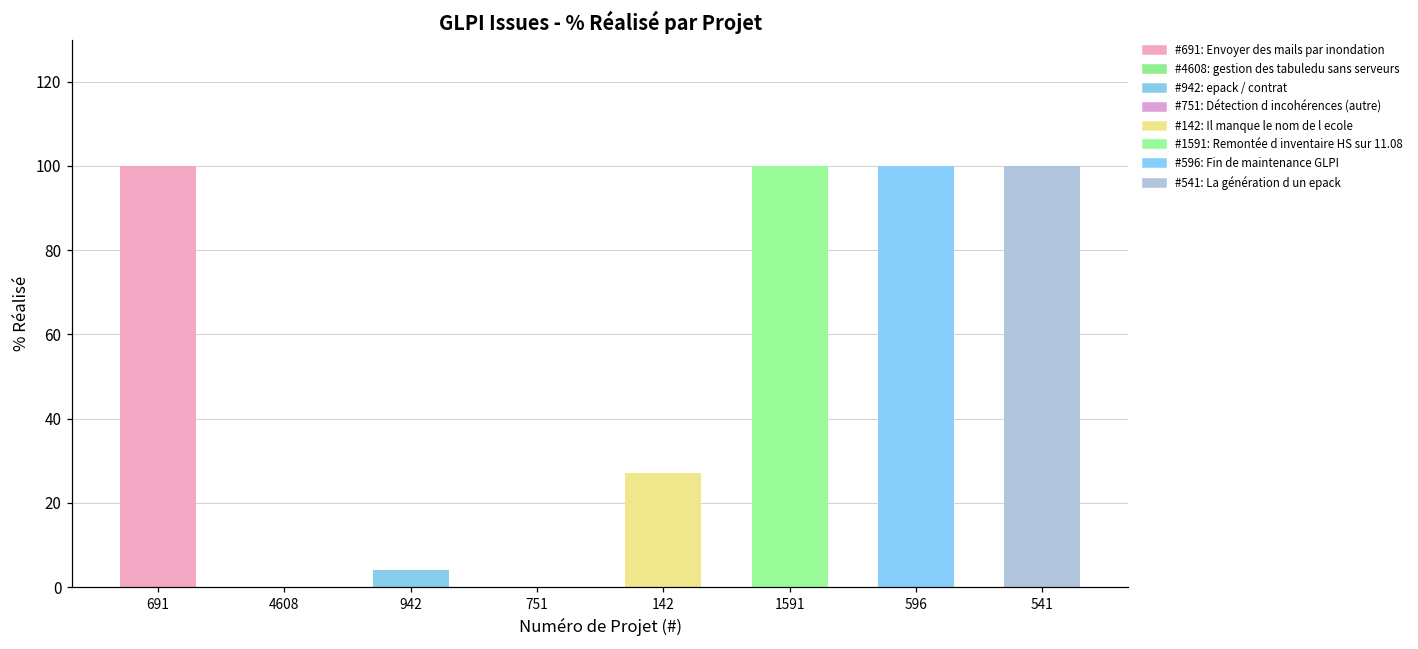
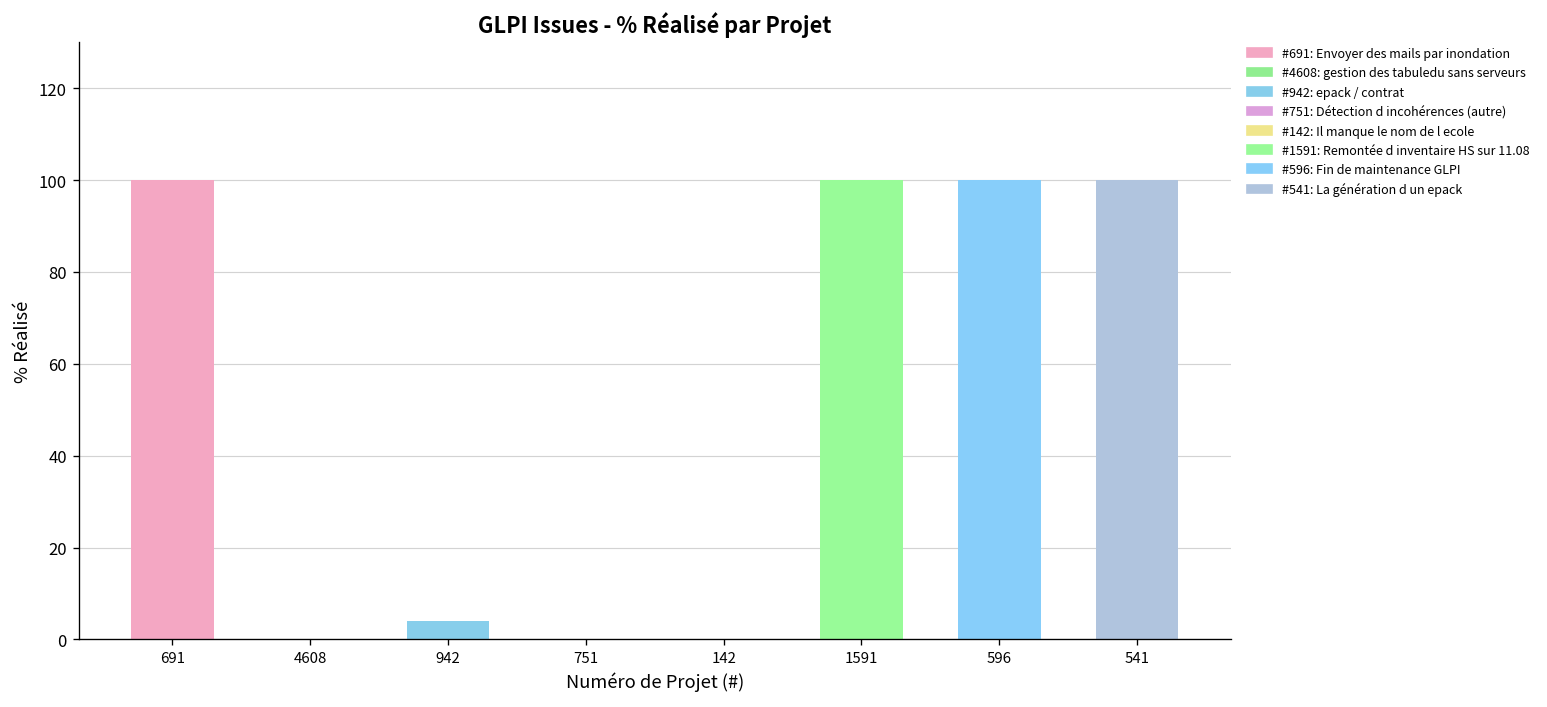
  {
    "691": 100,
    "4608": 0,
    "942": 4,
    "751": 0,
-   "142": 27,
+   "142": 0,
    "1591": 100,
    "596": 100,
    "541": 100
  }
